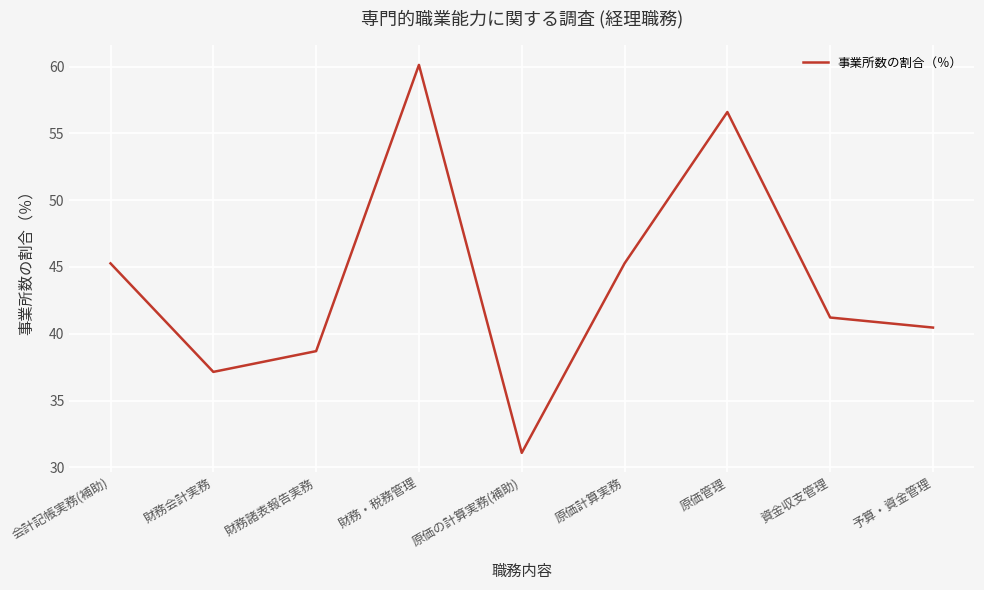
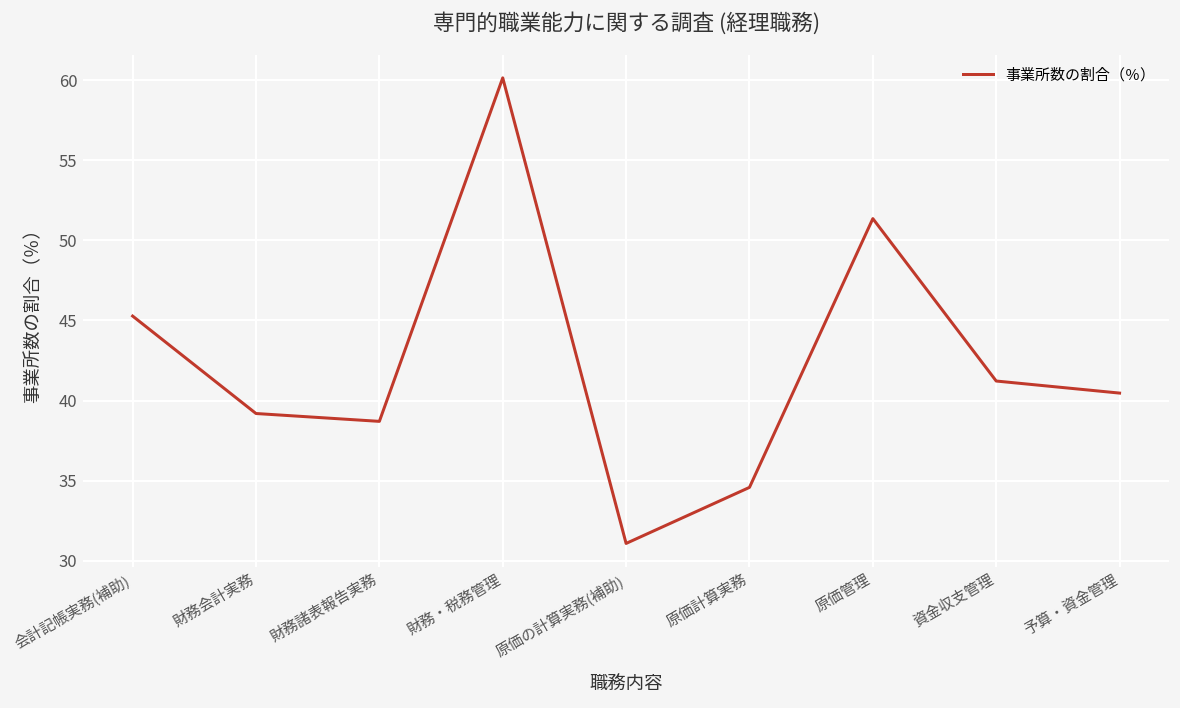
  {
    "会計記帳実務(補助)": 45.3,
-   "財務会計実務": 37.1,
+   "財務会計実務": 39.2,
    "財務諸表報告実務": 38.7,
    "財務・税務管理": 60.1,
    "原価の計算実務(補助)": 31.1,
-   "原価計算実務": 45.3,
-   "原価管理": 56.6,
+   "原価計算実務": 34.6,
+   "原価管理": 51.4,
    "資金収支管理": 41.2,
    "予算・資金管理": 40.5
  }
